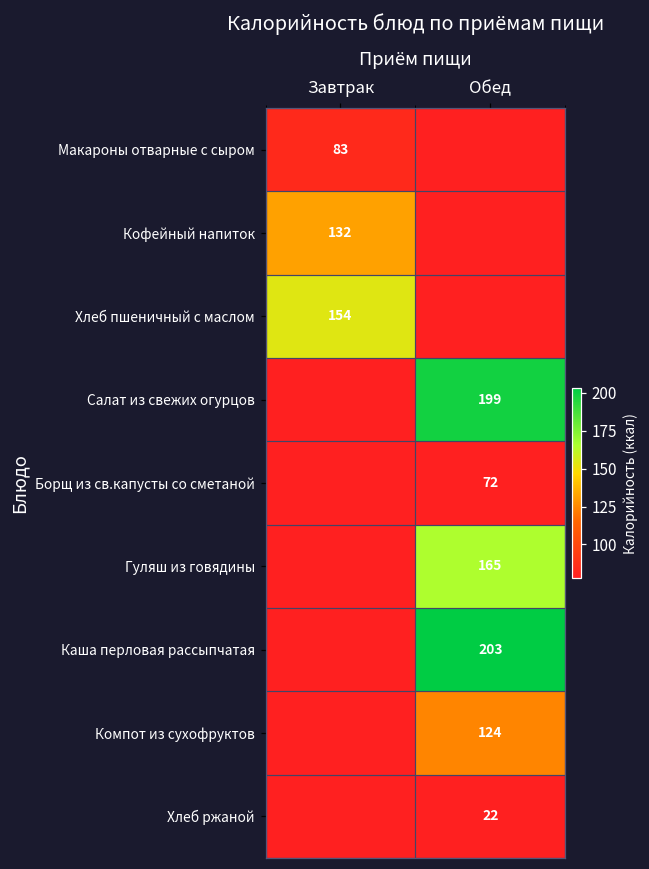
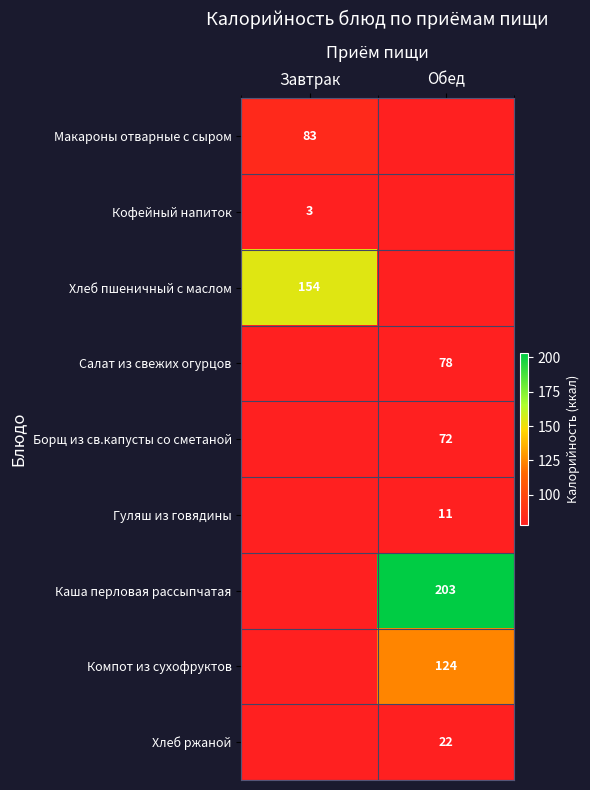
  {
    "Макароны отварные с сыром": {
      "Завтрак": 83
    },
    "Кофейный напиток": {
-     "Завтрак": 132
+     "Завтрак": 3
    },
    "Хлеб пшеничный с маслом": {
      "Завтрак": 154
    },
    "Салат из свежих огурцов": {
-     "Обед": 199
+     "Обед": 78
    },
    "Борщ из св.капусты со сметаной": {
      "Обед": 72
    },
    "Гуляш из говядины": {
-     "Обед": 165
+     "Обед": 11
    },
    "Каша перловая рассыпчатая": {
      "Обед": 203
    },
    "Компот из сухофруктов": {
      "Обед": 124
    },
    "Хлеб ржаной": {
      "Обед": 22
    }
  }
